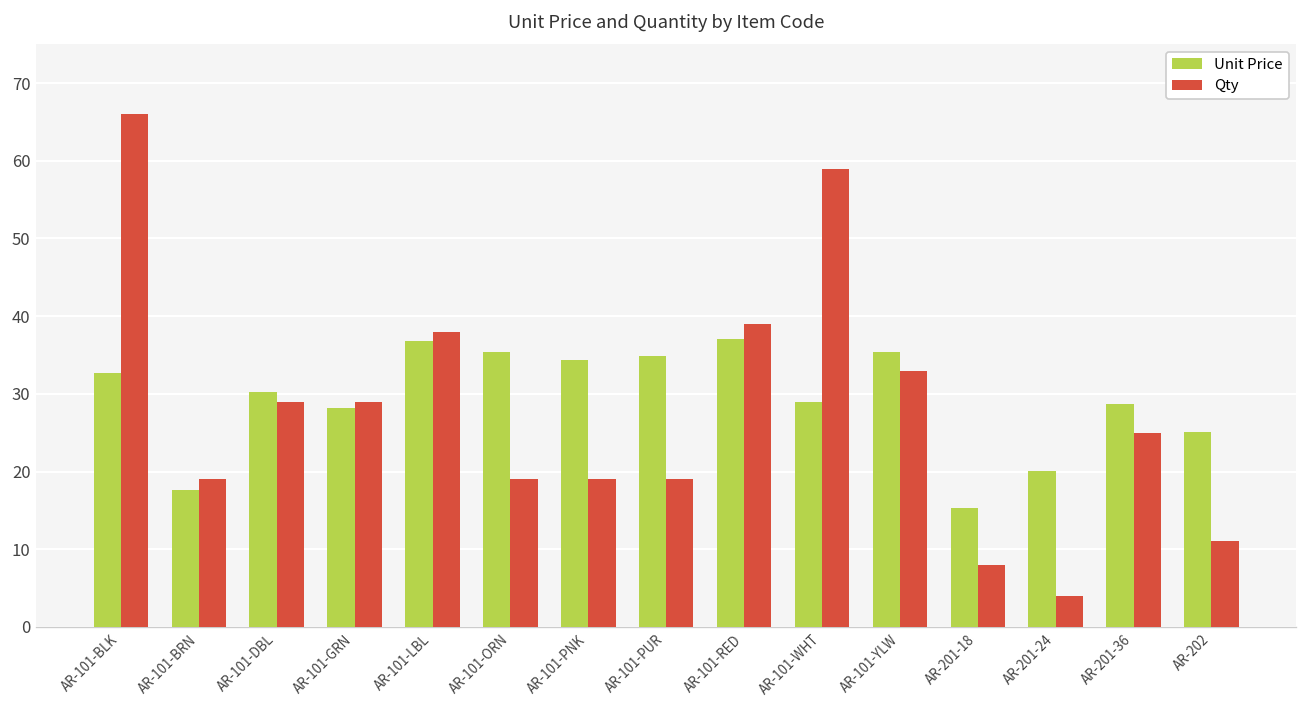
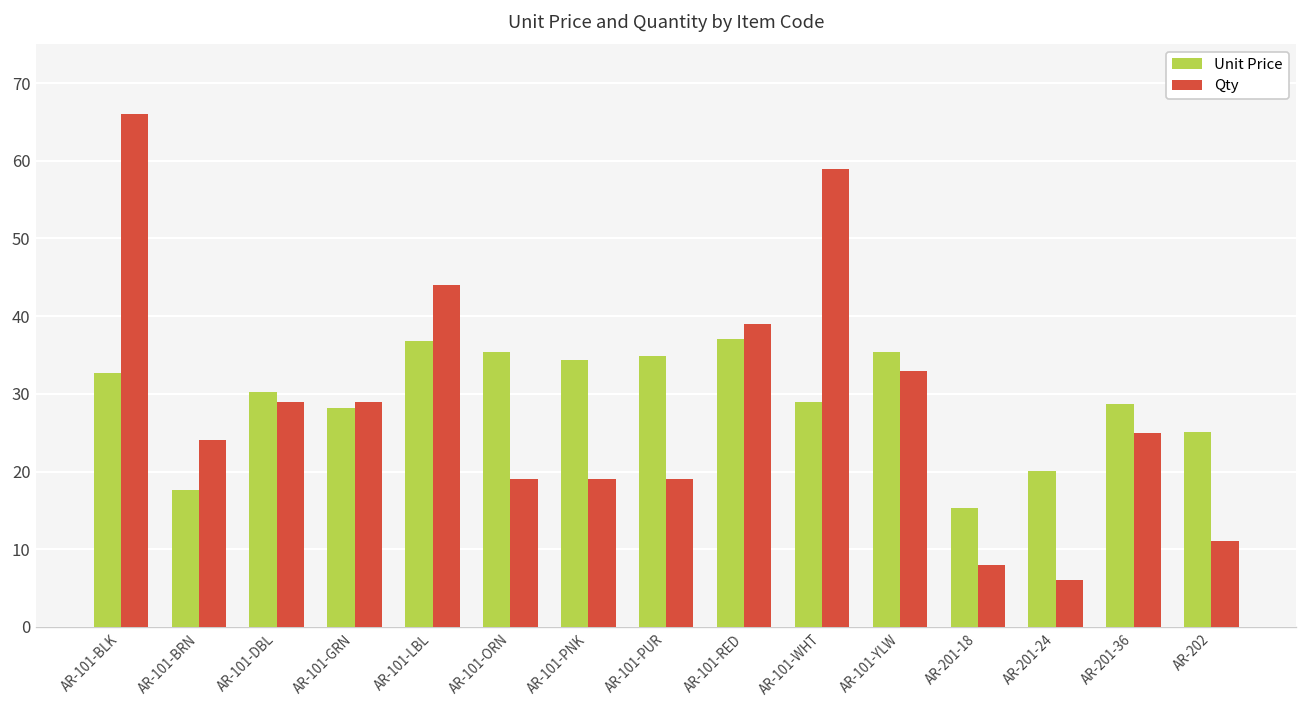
  {
    "Unit Price": {
      "AR-101-BLK": 33,
      "AR-101-BRN": 18,
      "AR-101-DBL": 30,
      "AR-101-GRN": 28,
      "AR-101-LBL": 37,
      "AR-101-ORN": 35,
      "AR-101-PNK": 34,
      "AR-101-PUR": 35,
      "AR-101-RED": 37,
      "AR-101-WHT": 29,
      "AR-101-YLW": 35,
      "AR-201-18": 15,
      "AR-201-24": 20,
      "AR-201-36": 29,
      "AR-202": 25
    },
    "Qty": {
      "AR-101-BLK": 66,
-     "AR-101-BRN": 19,
+     "AR-101-BRN": 24,
      "AR-101-DBL": 29,
      "AR-101-GRN": 29,
-     "AR-101-LBL": 38,
+     "AR-101-LBL": 44,
      "AR-101-ORN": 19,
      "AR-101-PNK": 19,
      "AR-101-PUR": 19,
      "AR-101-RED": 39,
      "AR-101-WHT": 59,
      "AR-101-YLW": 33,
      "AR-201-18": 8,
-     "AR-201-24": 4,
+     "AR-201-24": 6,
      "AR-201-36": 25,
      "AR-202": 11
    }
  }
